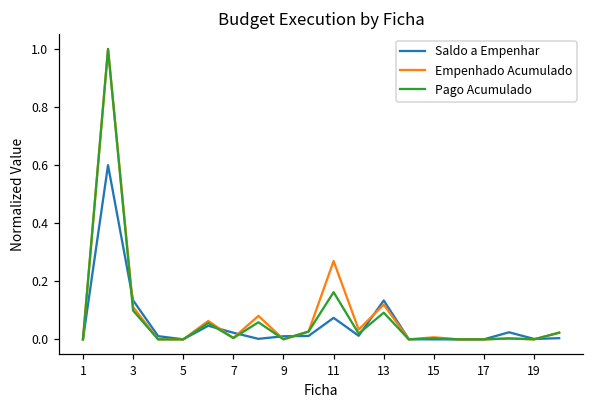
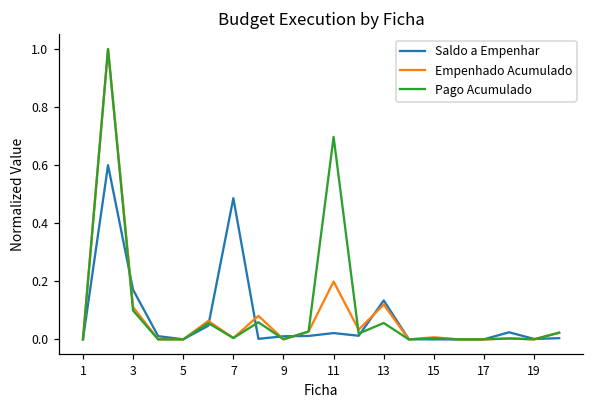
  {
    "Saldo a Empenhar": {
-     "3": 0.13,
-     "7": 0.02,
+     "3": 0.17,
+     "7": 0.49,
      "9": 0.01,
-     "11": 0.07,
+     "11": 0.02,
      "13": 0.13
    },
    "Empenhado Acumulado": {
      "3": 0.11,
-     "11": 0.27,
+     "11": 0.20,
      "13": 0.12
    },
    "Pago Acumulado": {
      "3": 0.10,
-     "11": 0.16,
-     "13": 0.09
+     "11": 0.70,
+     "13": 0.06
    }
  }
